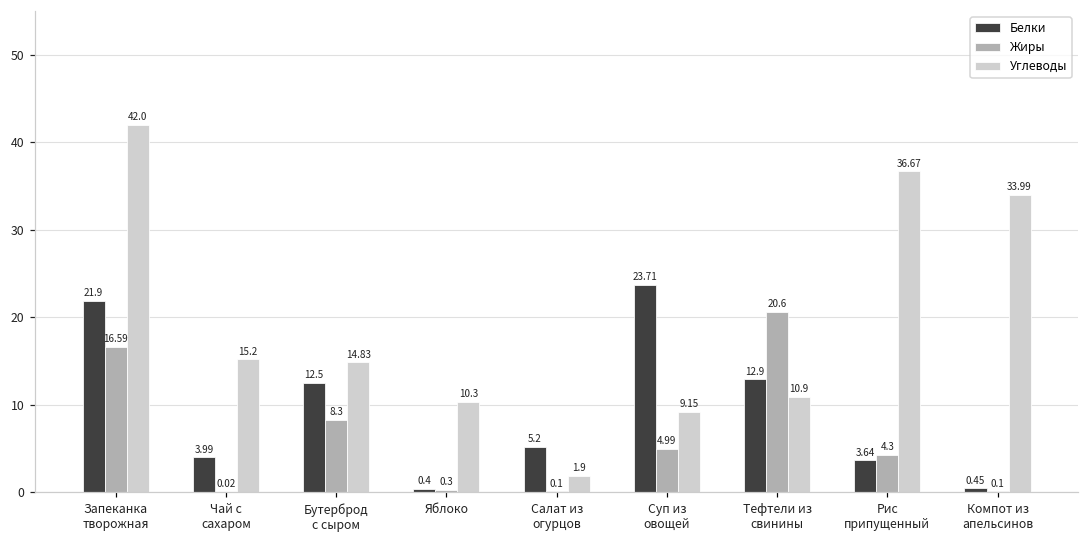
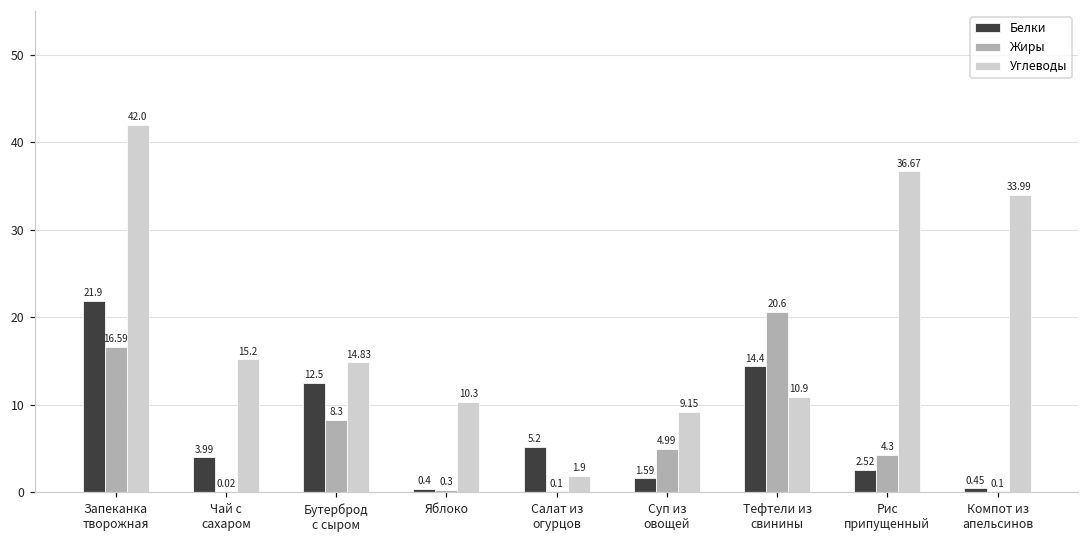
  {
    "Белки": {
      "Запеканка творожная": 21.9,
      "Чай с сахаром": 3.99,
      "Бутерброд с сыром": 12.5,
      "Яблоко": 0.4,
      "Салат из огурцов": 5.2,
-     "Суп из овощей": 23.71,
-     "Тефтели из свинины": 12.9,
-     "Рис припущенный": 3.64,
+     "Суп из овощей": 1.59,
+     "Тефтели из свинины": 14.4,
+     "Рис припущенный": 2.52,
      "Компот из апельсинов": 0.45
    }
  }
